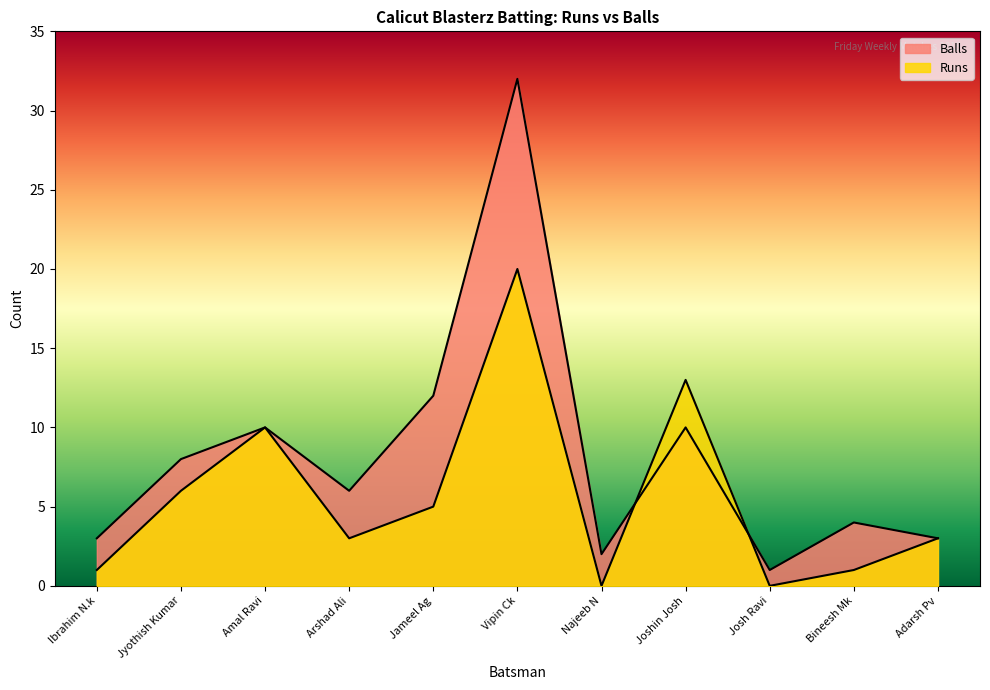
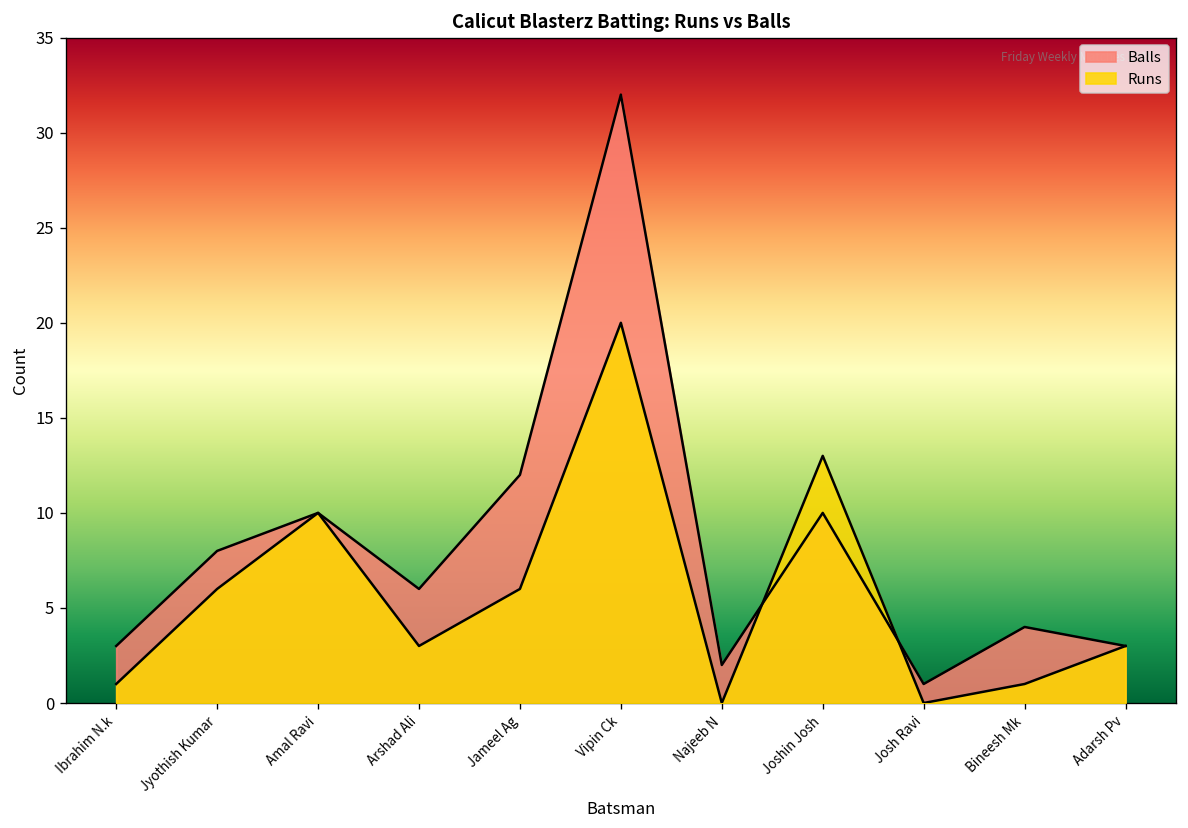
  {
    "Balls": {
      "Ibrahim N.k": 3,
      "Jyothish Kumar": 8,
      "Arshad Ali": 6,
      "Jameel Ag": 12,
      "Vipin Ck": 32,
      "Najeeb N": 2,
      "Joshin Josh": 10,
      "Josh Ravi": 1,
      "Bineesh Mk": 4
    },
    "Runs": {
      "Ibrahim N.k": 1,
      "Jyothish Kumar": 6,
      "Arshad Ali": 3,
-     "Jameel Ag": 5,
+     "Jameel Ag": 6,
      "Vipin Ck": 20,
      "Najeeb N": 0,
      "Joshin Josh": 13,
      "Josh Ravi": 0,
      "Bineesh Mk": 1
    }
  }
